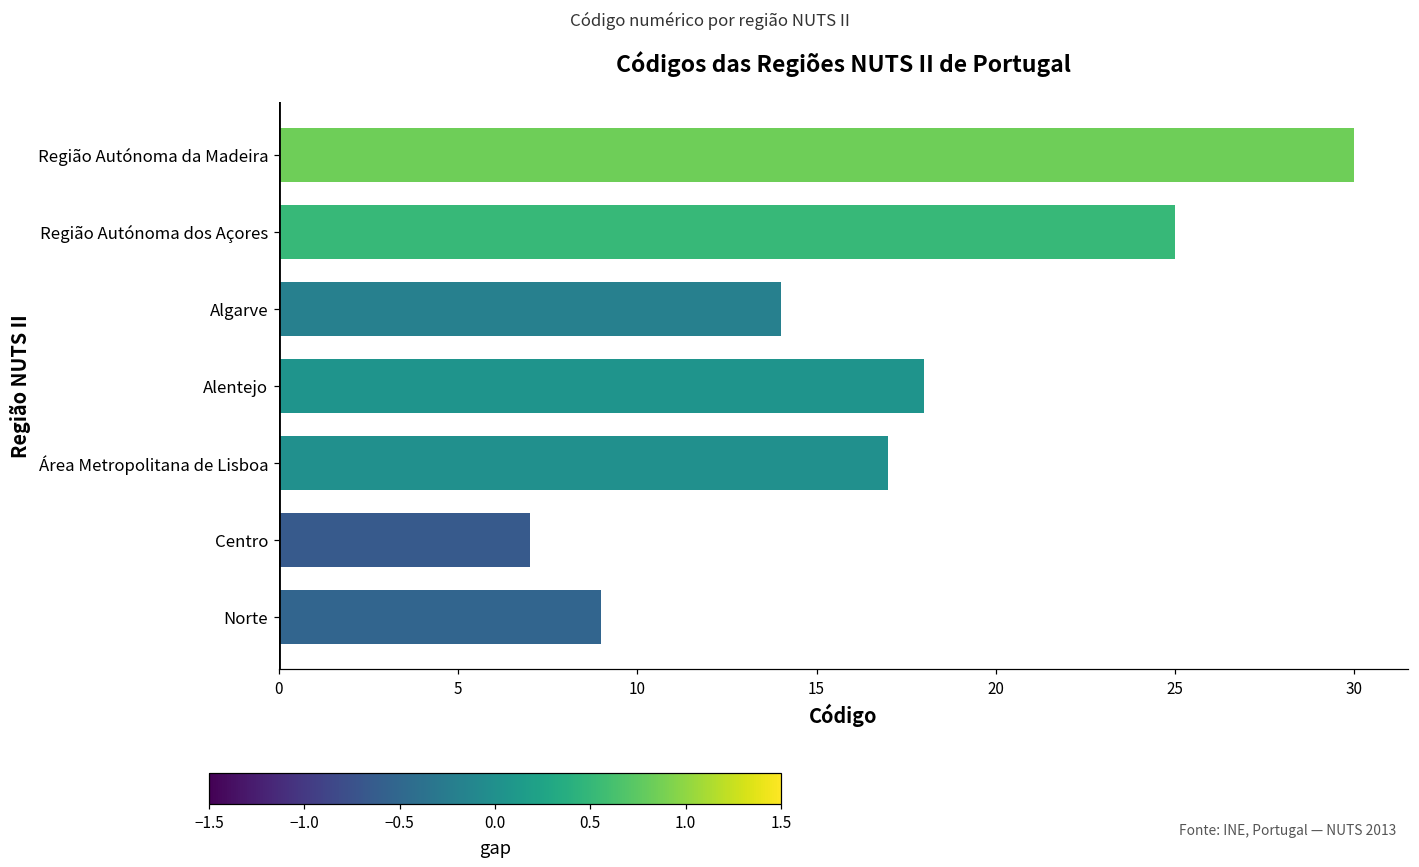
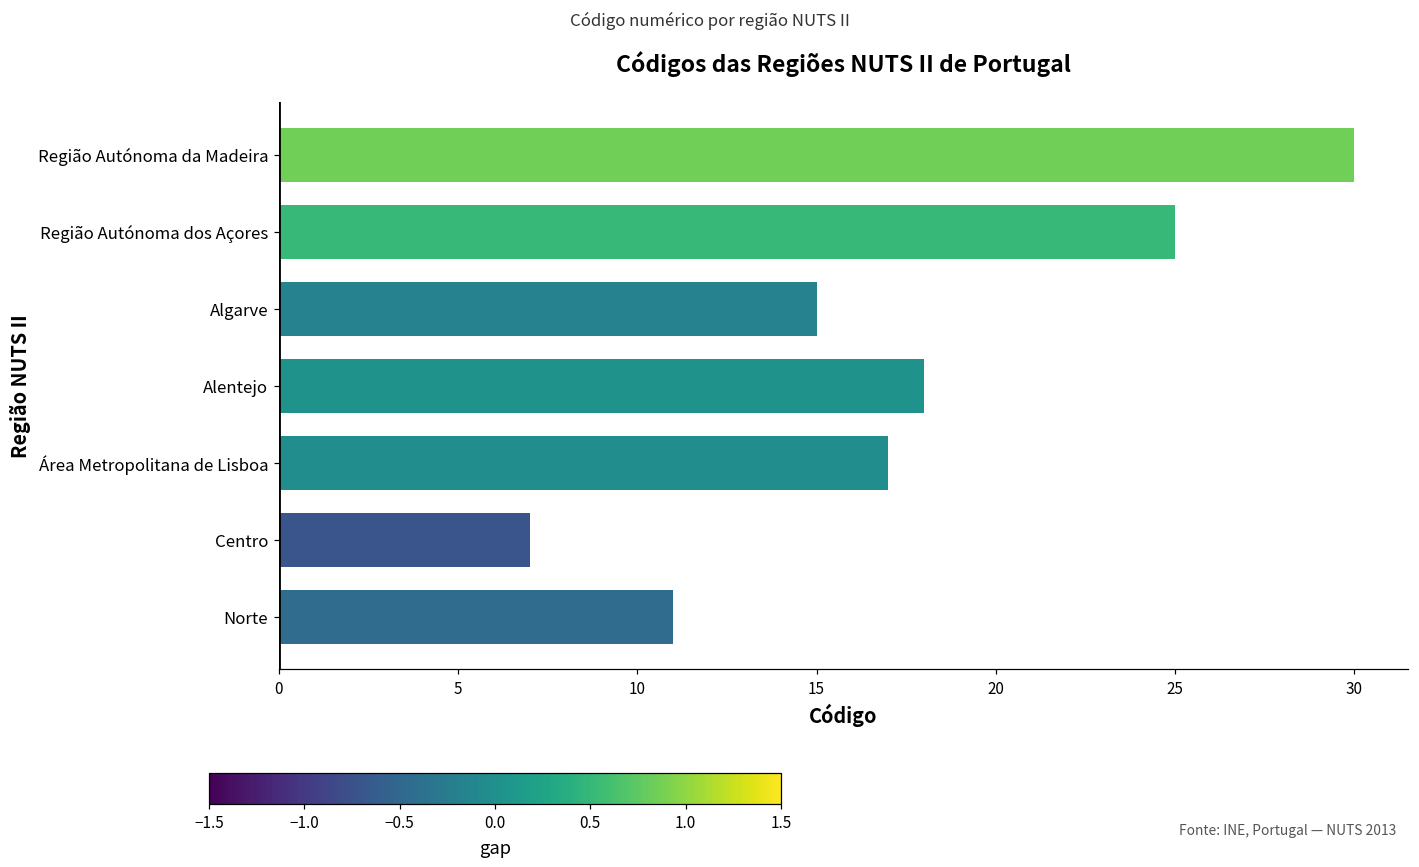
  {
    "Região Autónoma da Madeira": 30,
    "Região Autónoma dos Açores": 25,
-   "Algarve": 14,
+   "Algarve": 15,
    "Alentejo": 18,
    "Área Metropolitana de Lisboa": 17,
    "Centro": 7,
-   "Norte": 9
+   "Norte": 11
  }
